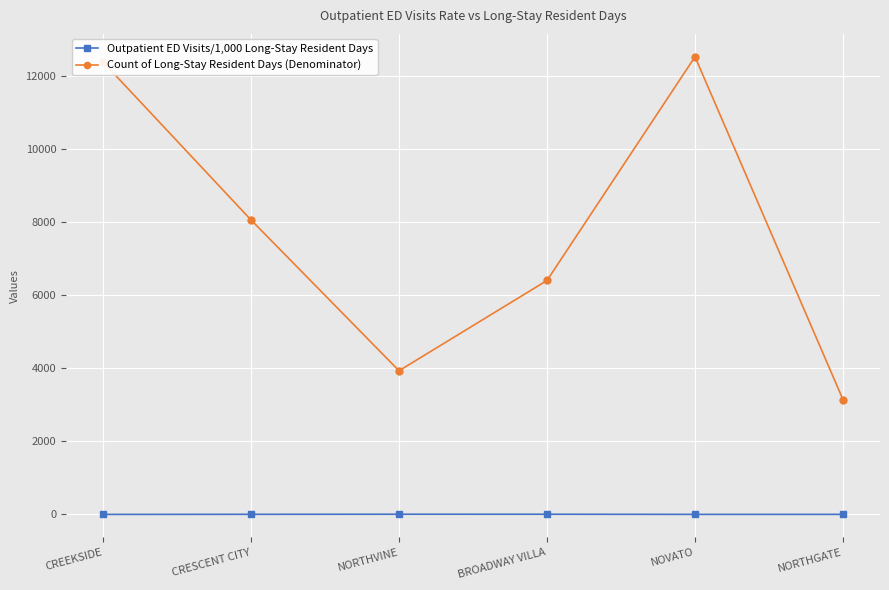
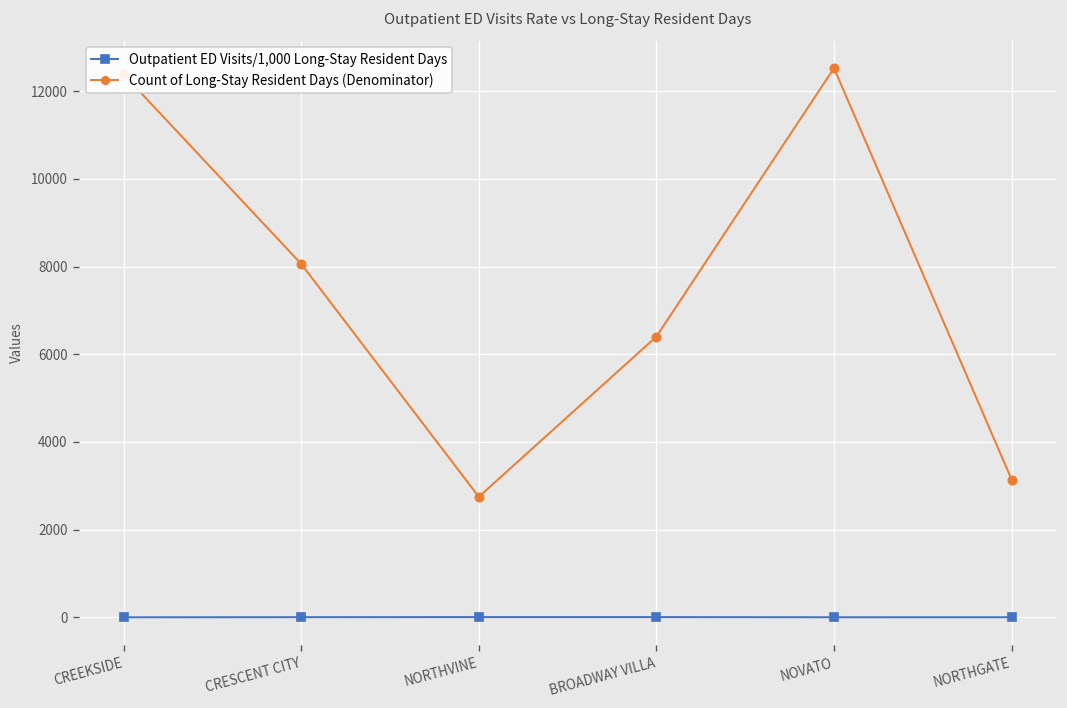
  {
    "Outpatient ED Visits/1,000 Long-Stay Resident Days": {
      "CREEKSIDE": 0,
      "CRESCENT CITY": 0,
      "NORTHVINE": 0,
      "BROADWAY VILLA": 0,
      "NOVATO": 0,
      "NORTHGATE": 0
    },
    "Count of Long-Stay Resident Days (Denominator)": {
      "CRESCENT CITY": 8100,
-     "NORTHVINE": 3900,
+     "NORTHVINE": 2700,
      "BROADWAY VILLA": 6400,
      "NOVATO": 12500,
      "NORTHGATE": 3100
    }
  }
